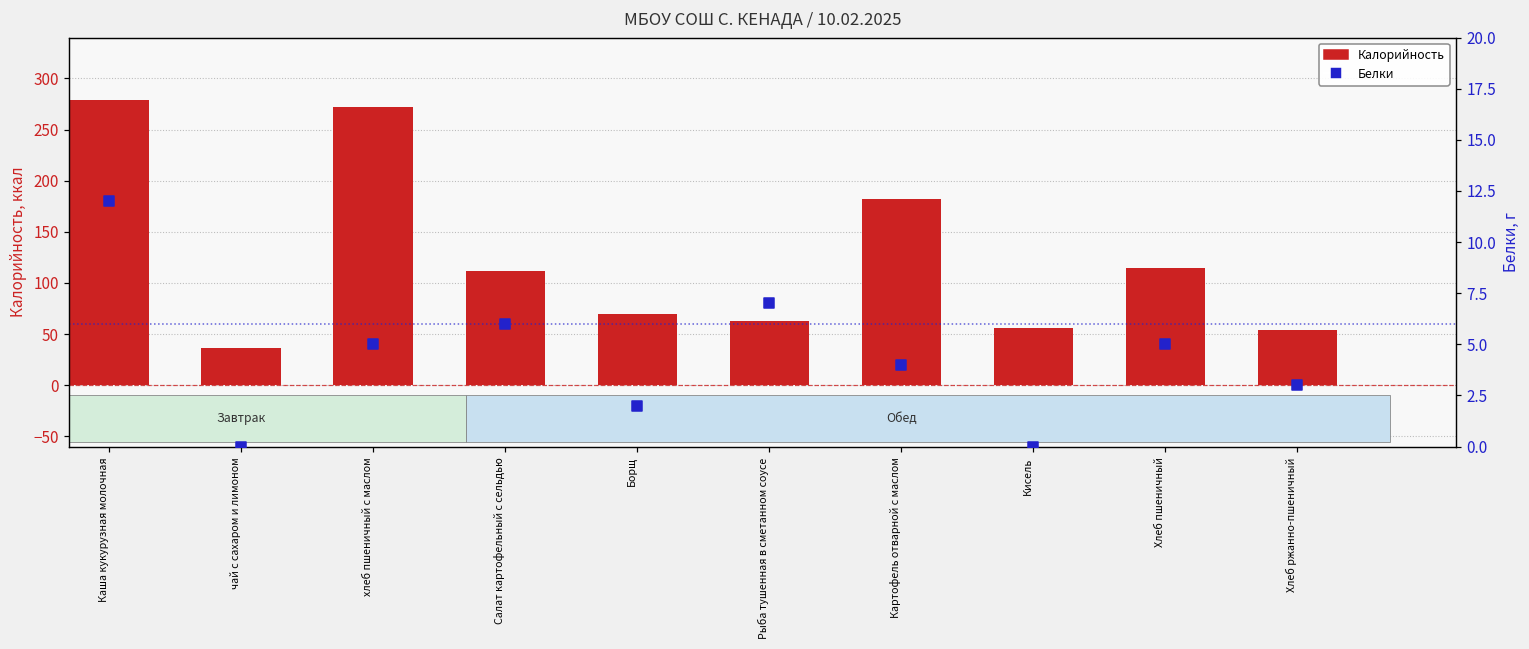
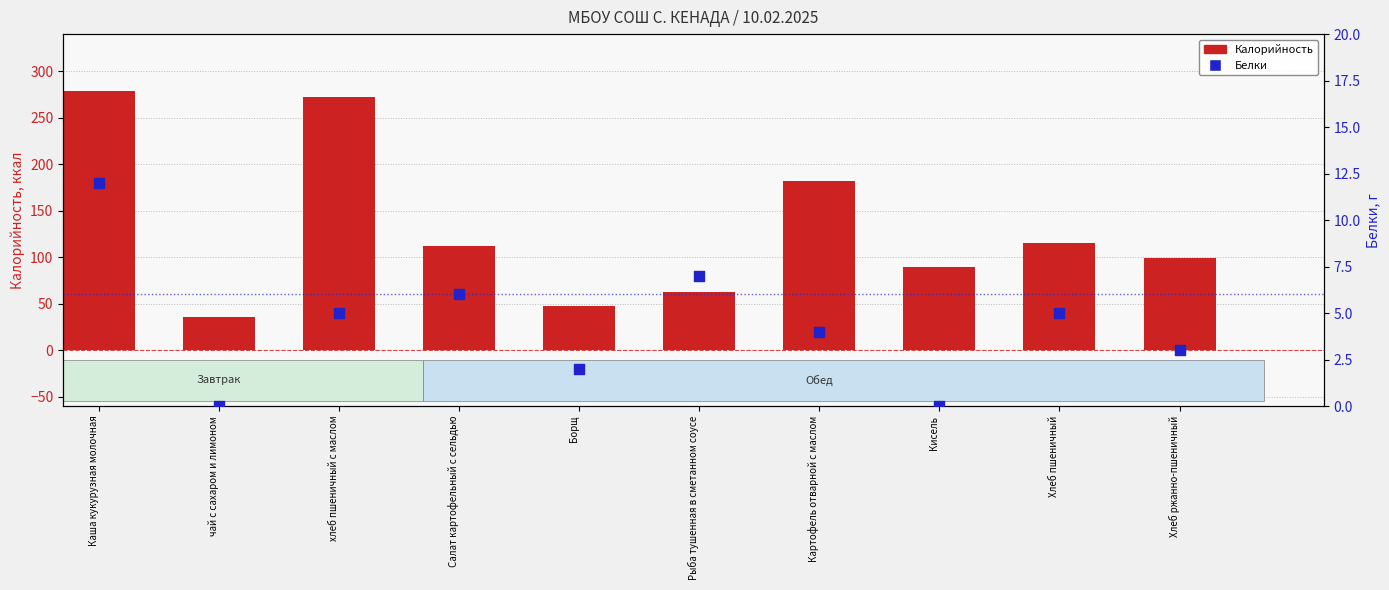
  {
    "Калорийность": {
      "Каша кукурузная молочная": 280,
      "чай с сахаром и лимоном": 40,
      "хлеб пшеничный с маслом": 270,
      "Салат картофельный с сельдью": 110,
-     "Борщ": 70,
+     "Борщ": 50,
      "Рыба тушенная в сметанном соусе": 60,
      "Картофель отварной с маслом": 180,
-     "Кисель": 60,
+     "Кисель": 90,
      "Хлеб пшеничный": 120,
-     "Хлеб ржанно-пшеничный": 50
+     "Хлеб ржанно-пшеничный": 100
    }
  }
